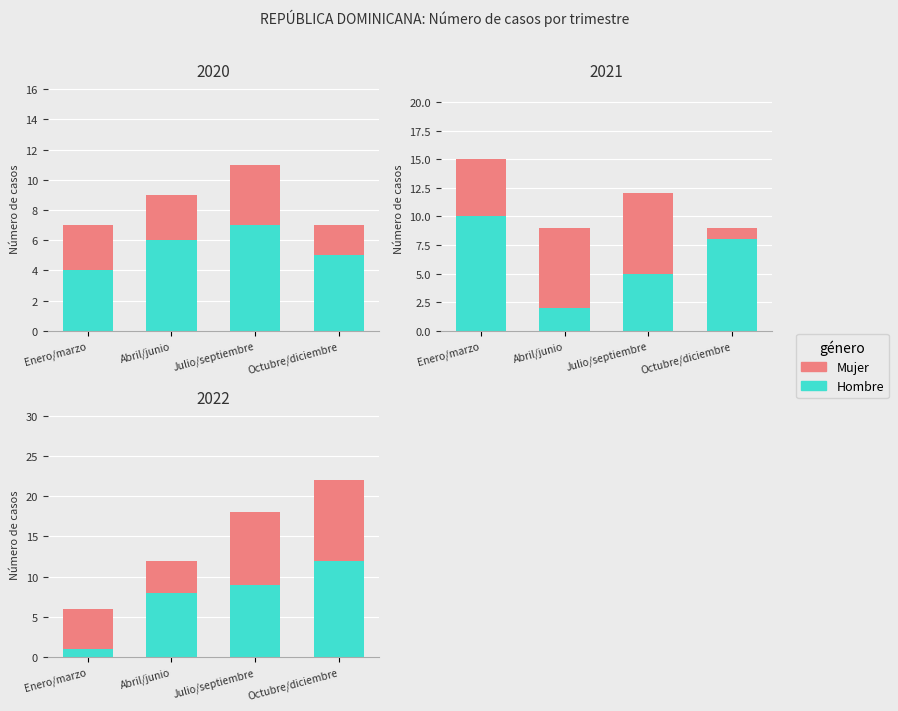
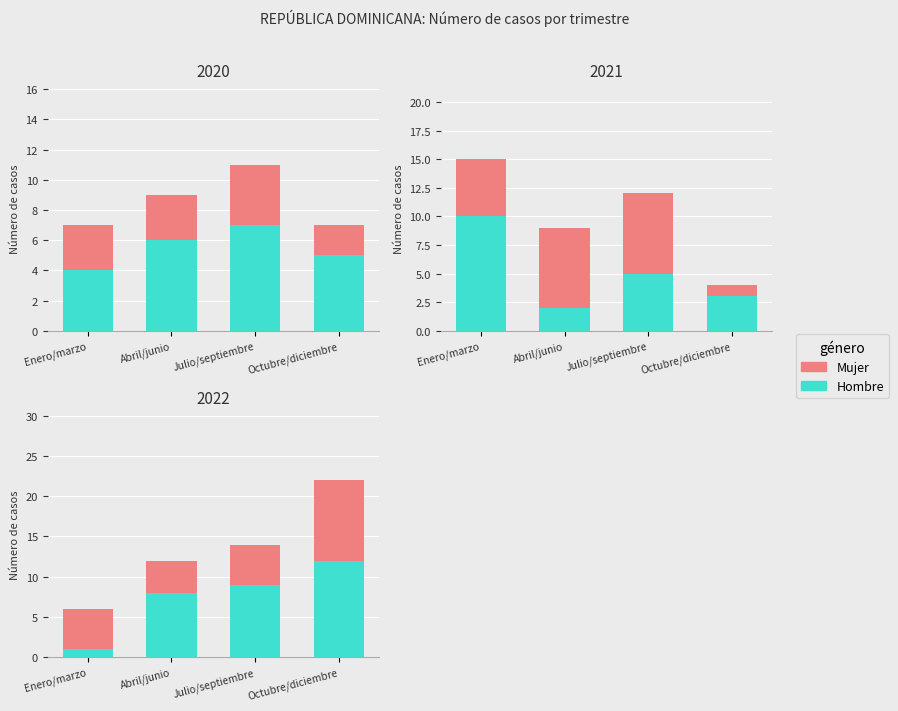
  {
    "2020": {
      "Hombre": {
        "Enero/marzo": 4.0,
        "Abril/junio": 6.0,
        "Julio/septiembre": 7.0,
        "Octubre/diciembre": 5.0
      },
      "Mujer": {
        "Enero/marzo": 3.0,
        "Abril/junio": 3.0,
        "Julio/septiembre": 4.0,
        "Octubre/diciembre": 2.0
      }
    },
    "2021": {
      "Hombre": {
        "Enero/marzo": 10,
        "Abril/junio": 2,
        "Julio/septiembre": 5,
-       "Octubre/diciembre": 8
+       "Octubre/diciembre": 3
      }
    },
    "2022": {
      "Hombre": {
        "Enero/marzo": 1,
        "Abril/junio": 8,
        "Julio/septiembre": 9,
        "Octubre/diciembre": 12
      },
      "Mujer": {
        "Enero/marzo": 5,
        "Abril/junio": 4,
-       "Julio/septiembre": 9,
+       "Julio/septiembre": 5,
        "Octubre/diciembre": 10
      }
    }
  }
